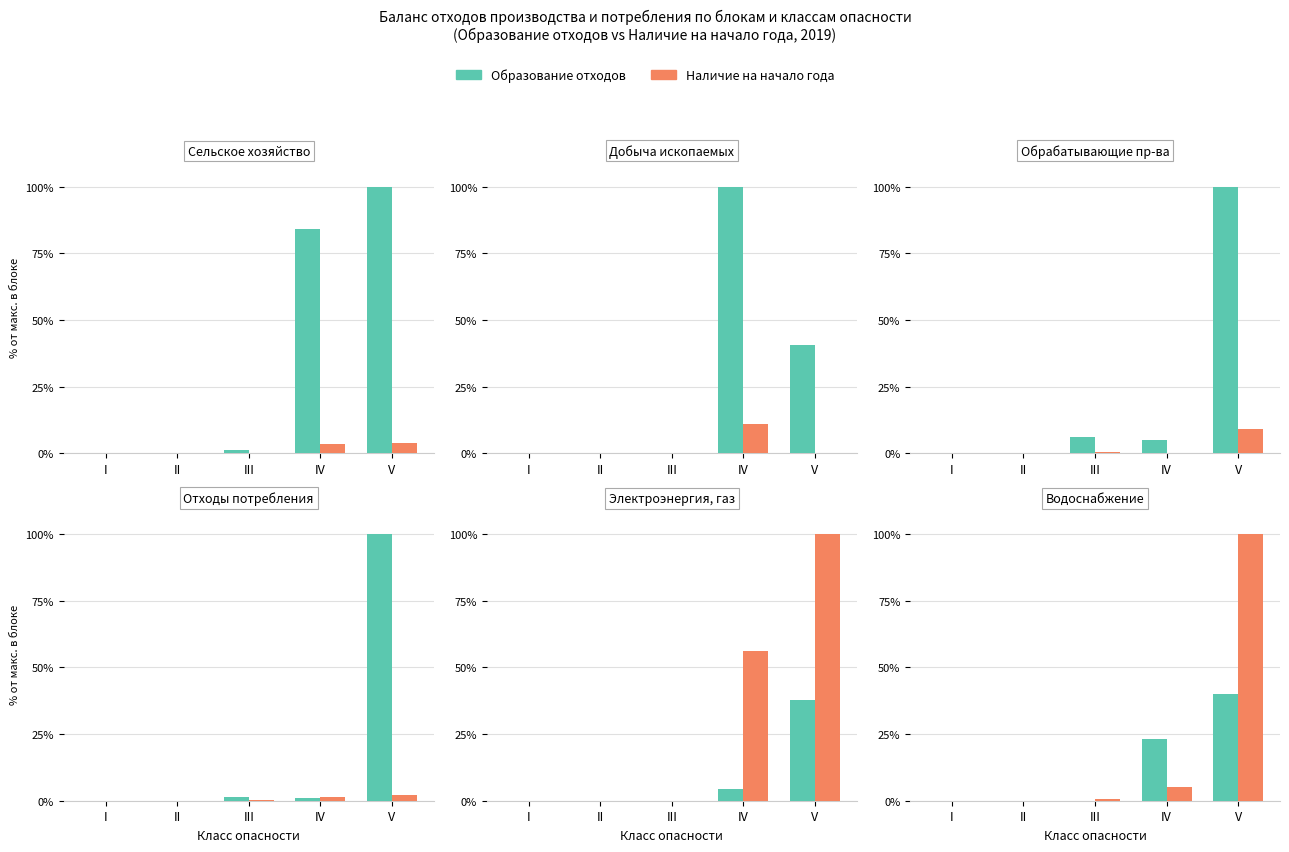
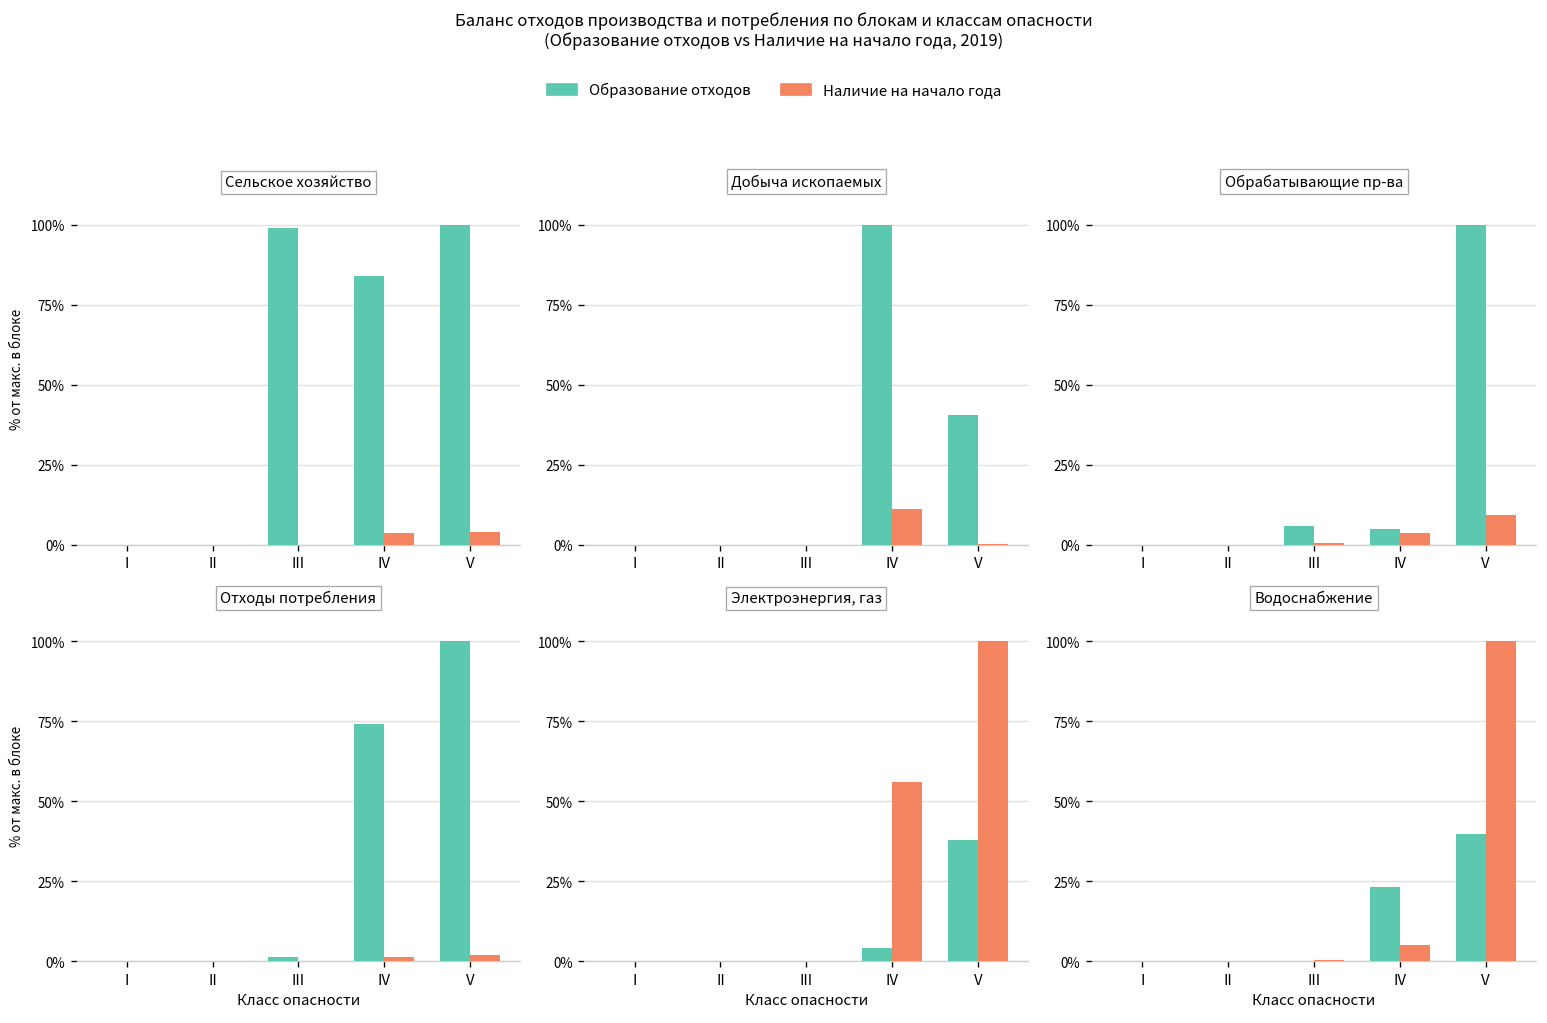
  {
    "Сельское хозяйство": {
      "Образование отходов": {
        "I": "0%",
        "II": "0%",
-       "III": "1%",
+       "III": "99%",
        "IV": "84%",
        "V": "100%"
      },
      "Наличие на начало года": {
        "I": "0%",
        "II": "0%",
        "IV": "4%",
        "V": "4%"
      }
    },
    "Добыча ископаемых": {
      "Образование отходов": {
        "I": "0%",
        "II": "0%",
        "IV": "100%",
        "V": "40%"
      },
      "Наличие на начало года": {
        "I": "0%",
        "II": "0%",
        "III": "0%",
        "IV": "11%"
      }
    },
    "Обрабатывающие пр-ва": {
      "Образование отходов": {
        "I": "0%",
        "III": "6%",
        "IV": "5%",
        "V": "100%"
      },
      "Наличие на начало года": {
        "I": "0%",
-       "IV": "0%",
+       "IV": "4%",
        "V": "9%"
      }
    },
    "Отходы потребления": {
      "Образование отходов": {
        "III": "1%",
-       "IV": "1%",
+       "IV": "74%",
        "V": "100%"
      },
      "Наличие на начало года": {
        "IV": "1%",
        "V": "2%"
      }
    },
    "Электроэнергия, газ": {
      "Образование отходов": {
        "I": "0%",
        "II": "0%",
        "IV": "4%",
        "V": "38%"
      },
      "Наличие на начало года": {
        "I": "0%",
        "II": "0%",
        "III": "0%",
        "IV": "56%",
        "V": "100%"
      }
    },
    "Водоснабжение": {
      "Образование отходов": {
        "II": "0%",
        "IV": "23%",
        "V": "40%"
      },
      "Наличие на начало года": {
        "IV": "5%",
        "V": "100%"
      }
    }
  }
